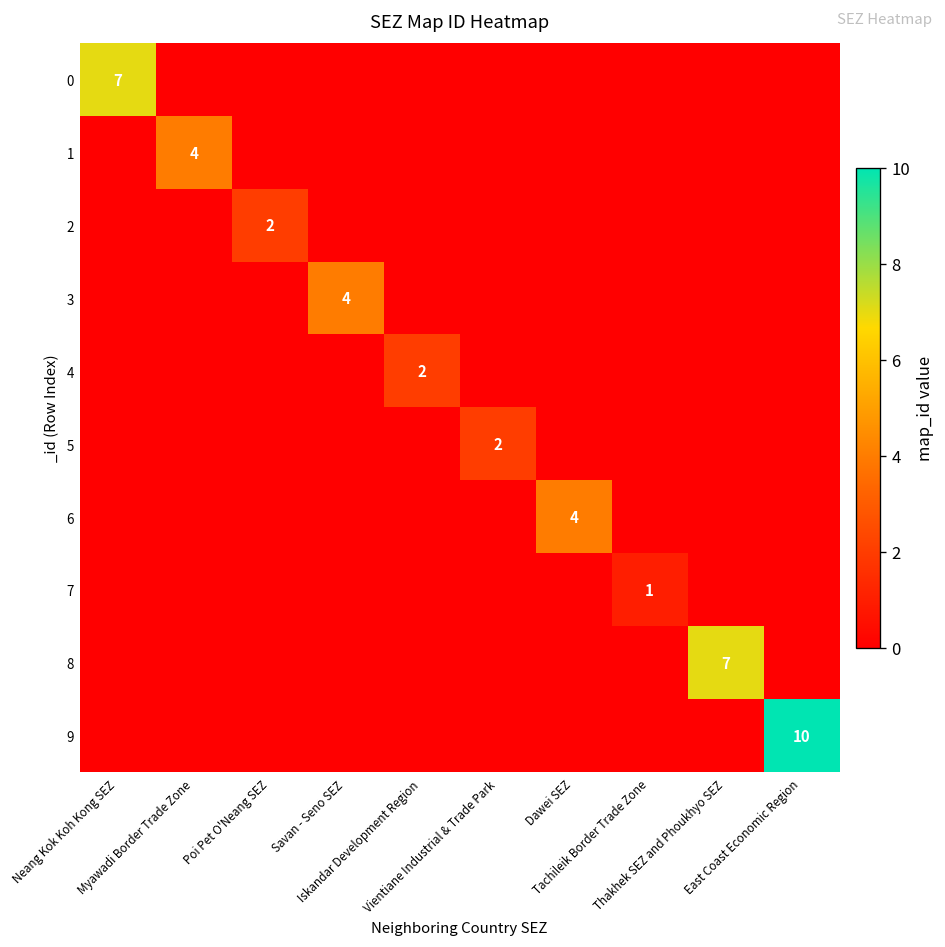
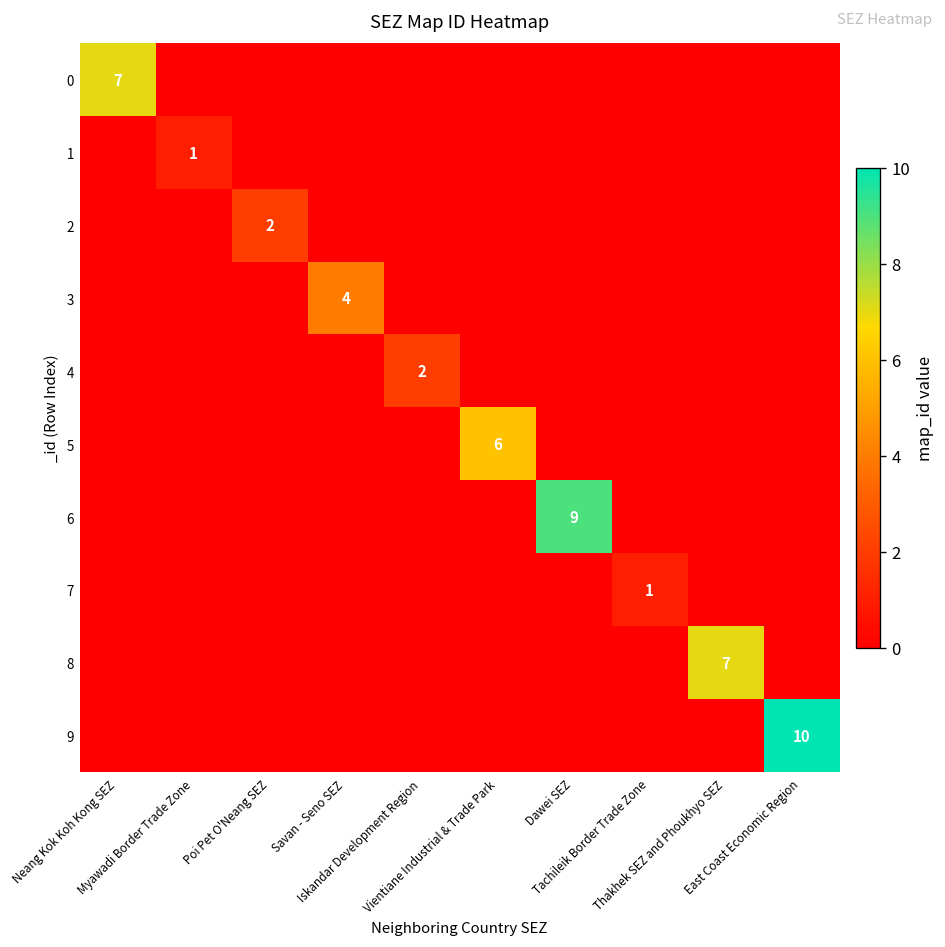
  {
    "0": {
      "Neang Kok Koh Kong SEZ": 7
    },
    "1": {
-     "Myawadi Border Trade Zone": 4
+     "Myawadi Border Trade Zone": 1
    },
    "2": {
      "Poi Pet O'Neang SEZ": 2
    },
    "3": {
      "Savan - Seno SEZ": 4
    },
    "4": {
      "Iskandar Development Region": 2
    },
    "5": {
-     "Vientiane Industrial & Trade Park": 2
+     "Vientiane Industrial & Trade Park": 6
    },
    "6": {
-     "Dawei SEZ": 4
+     "Dawei SEZ": 9
    },
    "7": {
      "Tachileik Border Trade Zone": 1
    },
    "8": {
      "Thakhek SEZ and Phoukhyo SEZ": 7
    },
    "9": {
      "East Coast Economic Region": 10
    }
  }
